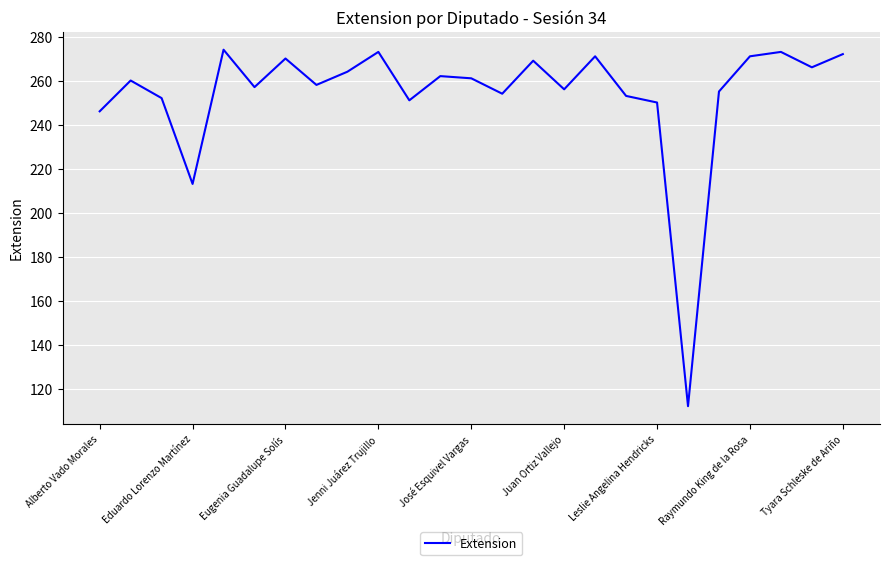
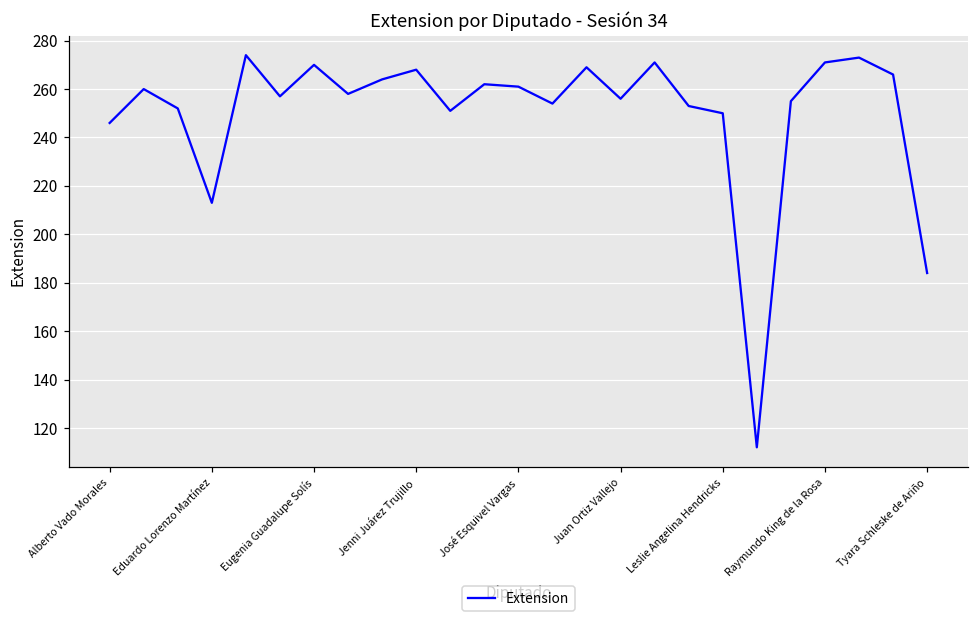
  {
    "Alberto Vado Morales": 246,
    "Eduardo Lorenzo Martínez": 213,
    "Eugenia Guadalupe Solís": 270,
-   "Jenni Juárez Trujillo": 273,
+   "Jenni Juárez Trujillo": 268,
    "José Esquivel Vargas": 261,
    "Juan Ortiz Vallejo": 256,
    "Leslie Angelina Hendricks": 250,
    "Raymundo King de la Rosa": 271,
-   "Tyara Schleske de Ariño": 272
+   "Tyara Schleske de Ariño": 184
  }
